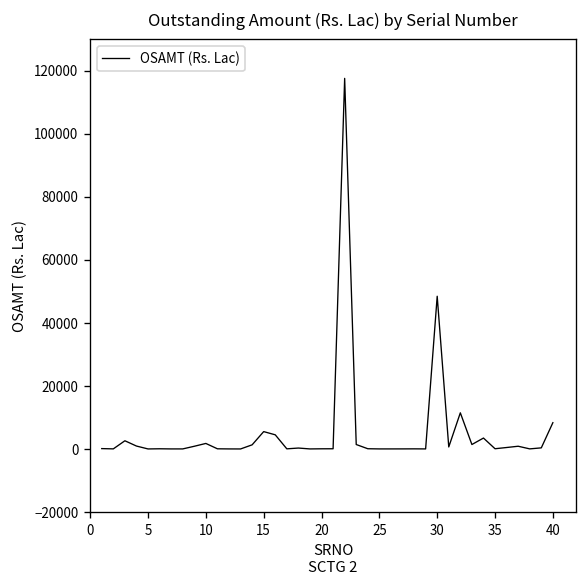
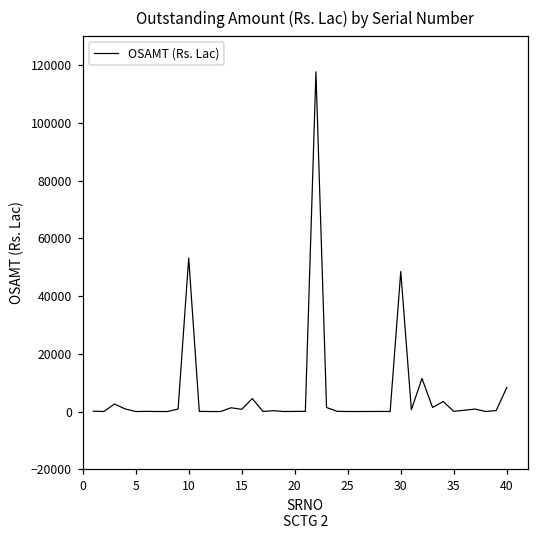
  {
    "5": 0,
-   "10": 2000,
-   "15": 6000,
+   "10": 53000,
+   "15": 1000,
    "20": 0,
    "25": 0,
    "30": 48000,
    "35": 0,
    "40": 8000
  }
